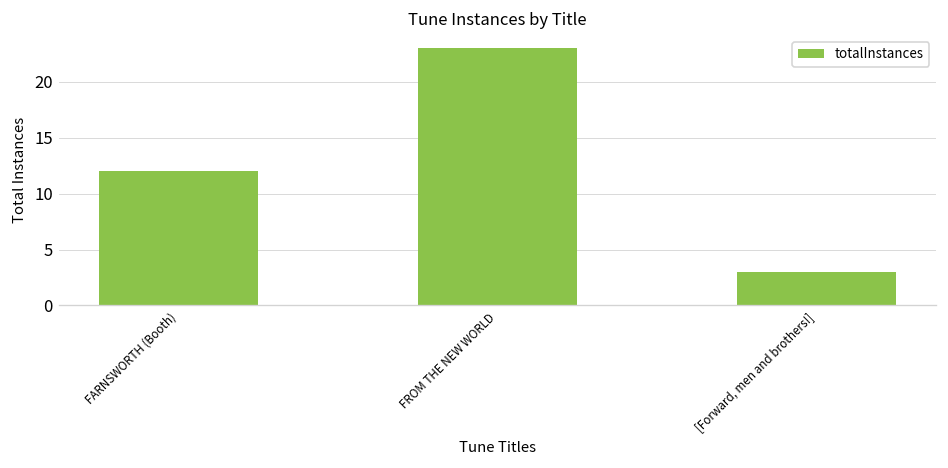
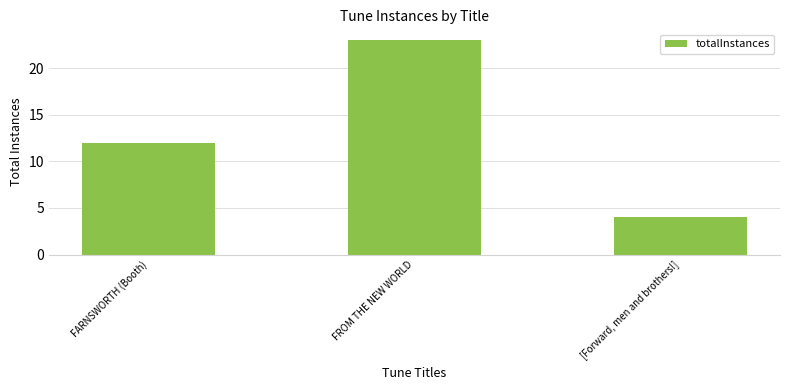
  {
    "FARNSWORTH (Booth)": 12,
    "FROM THE NEW WORLD": 23,
-   "[Forward, men and brothers!]": 3
+   "[Forward, men and brothers!]": 4
  }
